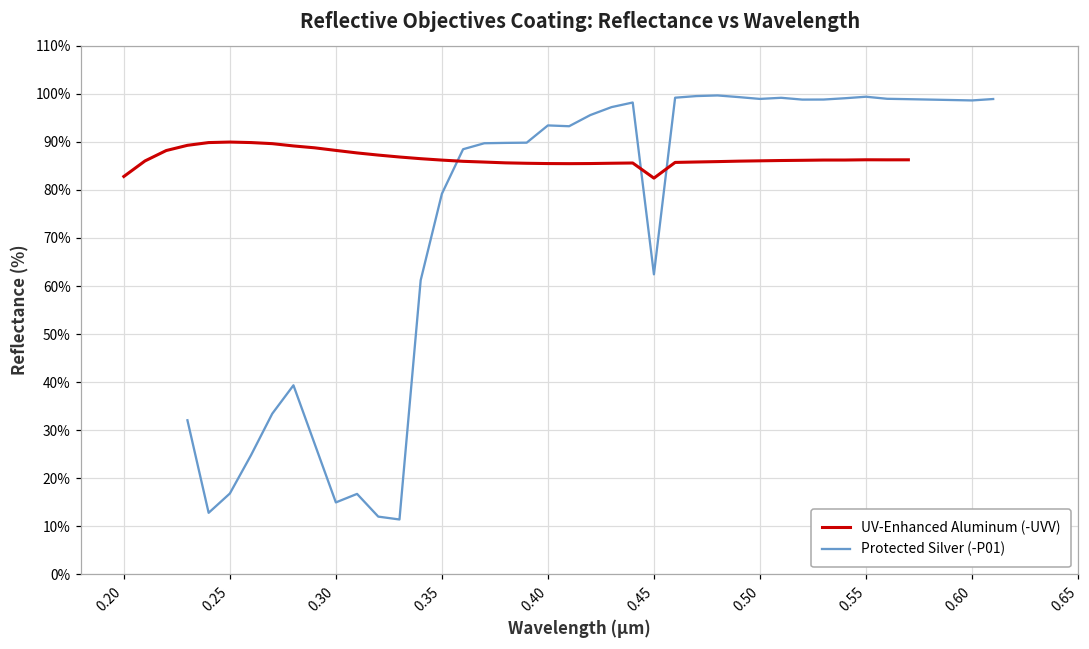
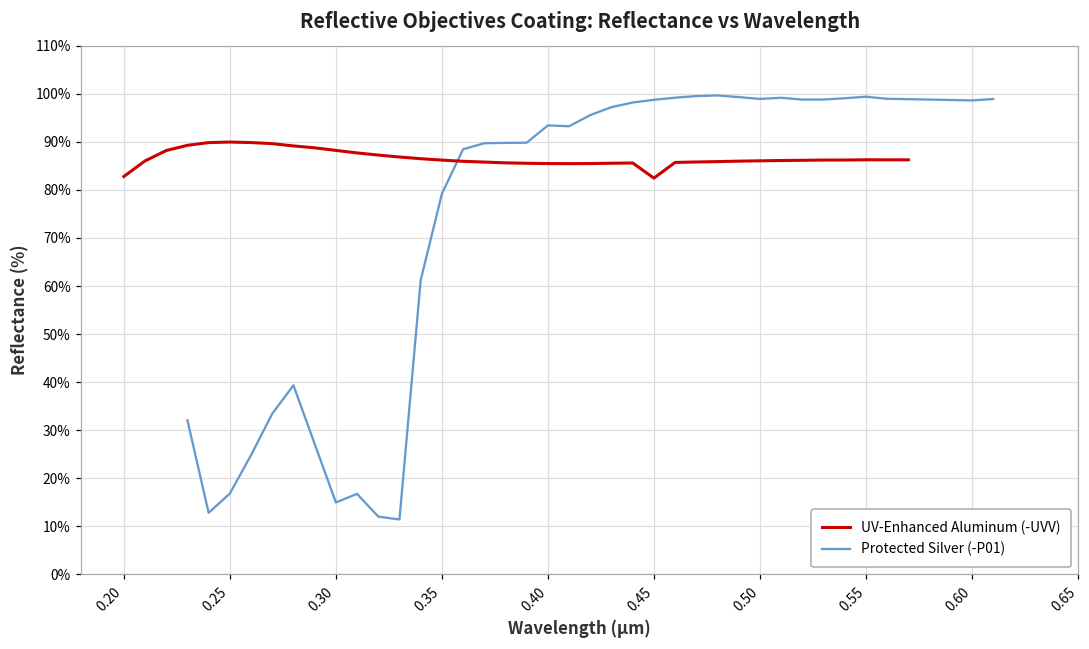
  {
    "UV-Enhanced Aluminum (-UVV)": {
      "0.20": "83%",
      "0.25": "90%",
      "0.30": "88%",
      "0.35": "86%",
      "0.40": "85%",
      "0.45": "82%",
      "0.50": "86%",
      "0.55": "86%"
    },
    "Protected Silver (-P01)": {
      "0.25": "17%",
      "0.30": "15%",
      "0.35": "79%",
      "0.40": "93%",
-     "0.45": "62%",
+     "0.45": "99%",
      "0.50": "99%",
      "0.55": "99%",
      "0.60": "99%"
    }
  }
